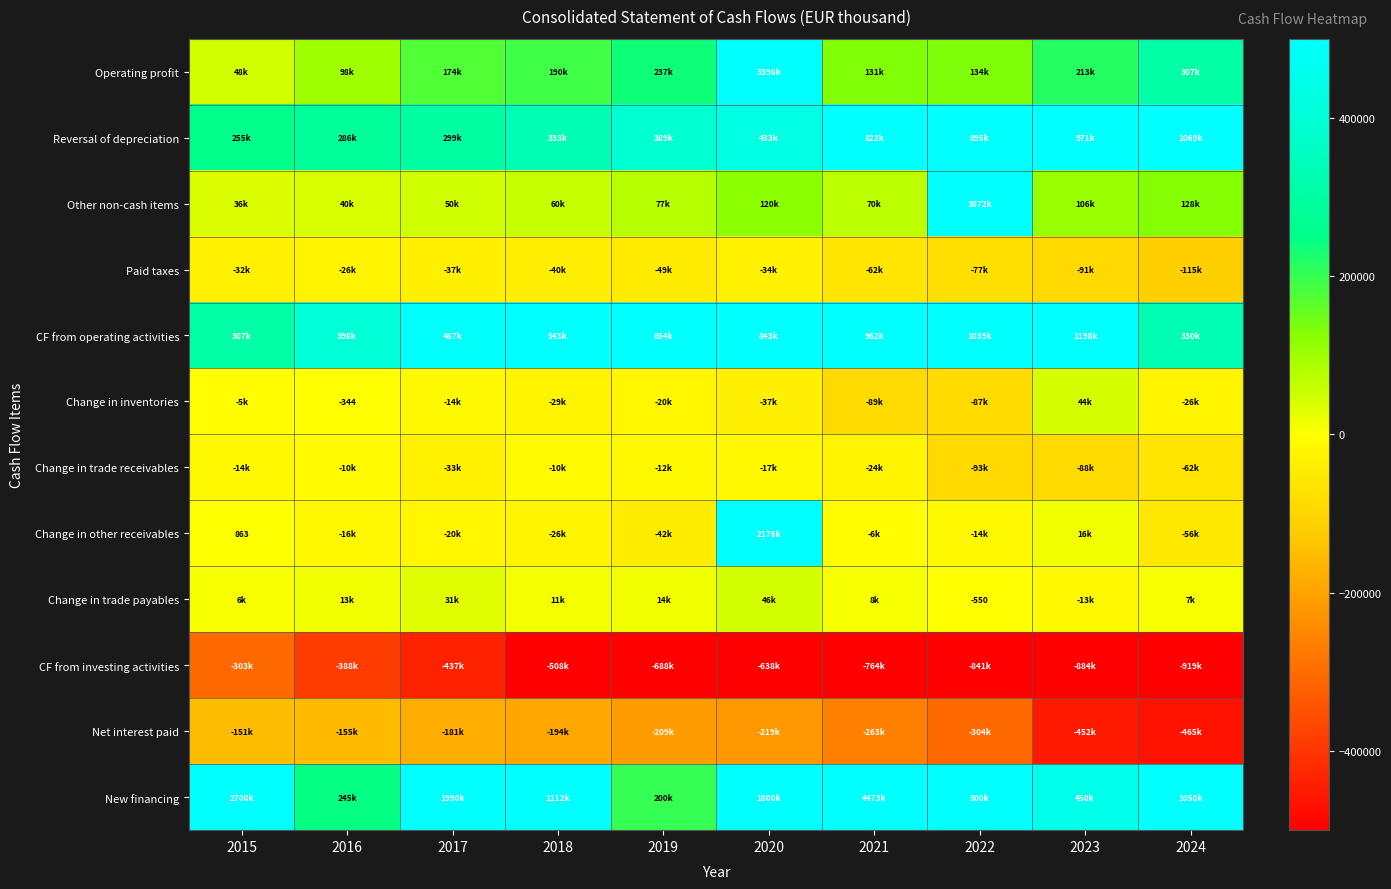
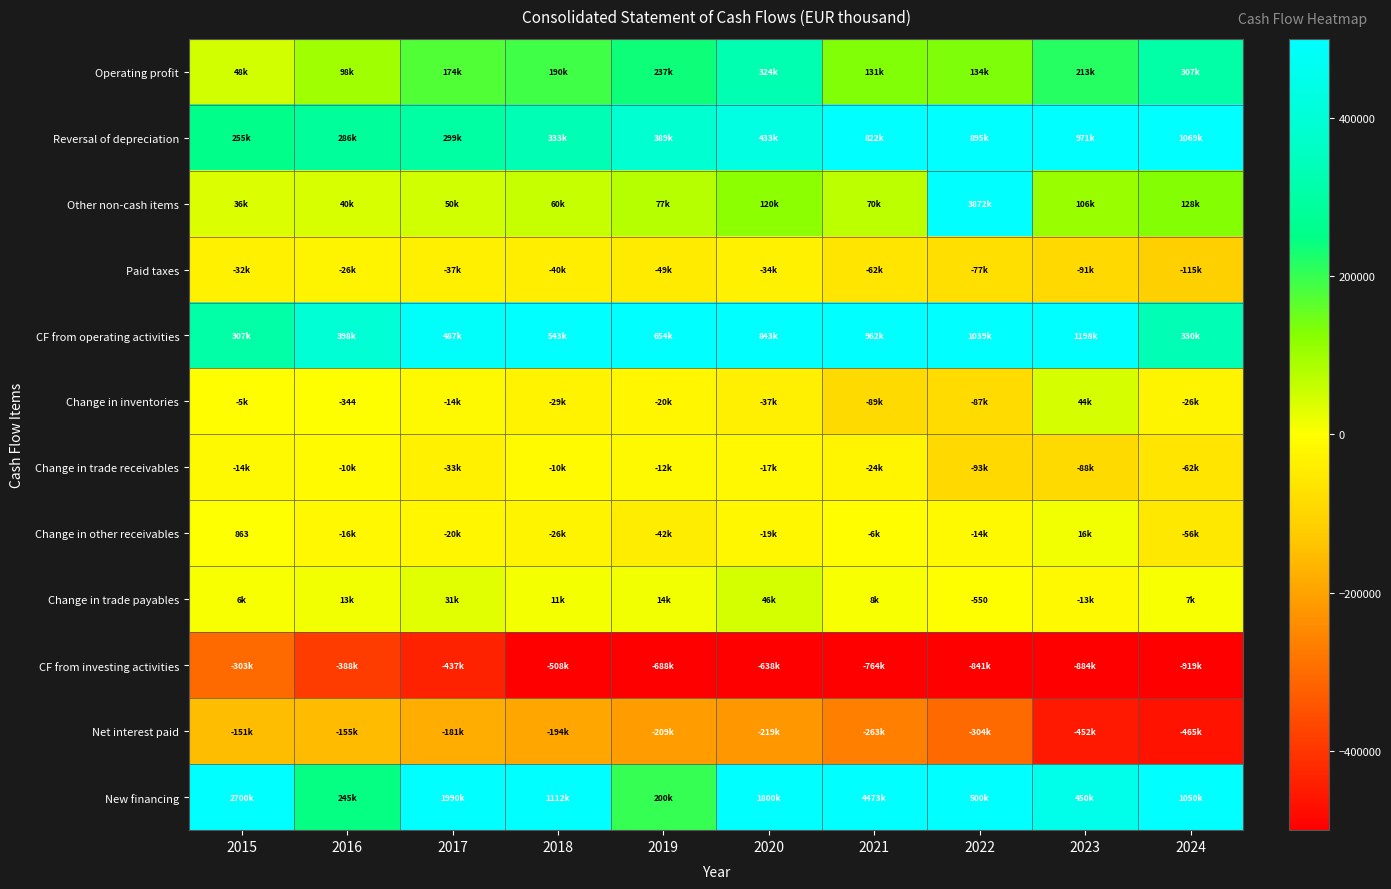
  {
    "Operating profit": {
      "2015": "48k",
      "2016": "98k",
      "2017": "174k",
      "2018": "190k",
      "2019": "237k",
-     "2020": "3398k",
+     "2020": "324k",
      "2021": "131k",
      "2022": "134k",
      "2023": "213k",
      "2024": "307k"
    },
    "Reversal of depreciation": {
      "2015": "255k",
      "2016": "286k",
      "2017": "299k",
      "2018": "333k",
      "2019": "389k",
      "2020": "433k",
      "2021": "822k",
      "2022": "895k",
      "2023": "971k",
      "2024": "1069k"
    },
    "Other non-cash items": {
      "2015": "36k",
      "2016": "40k",
      "2017": "50k",
      "2018": "60k",
      "2019": "77k",
      "2020": "120k",
      "2021": "70k",
      "2022": "3872k",
      "2023": "106k",
      "2024": "128k"
    },
    "Paid taxes": {
      "2015": "-32k",
      "2016": "-26k",
      "2017": "-37k",
      "2018": "-40k",
      "2019": "-49k",
      "2020": "-34k",
      "2021": "-62k",
      "2022": "-77k",
      "2023": "-91k",
      "2024": "-115k"
    },
    "CF from operating activities": {
      "2015": "307k",
      "2016": "398k",
      "2017": "487k",
      "2018": "543k",
      "2019": "654k",
      "2020": "843k",
      "2021": "962k",
      "2022": "1039k",
      "2023": "1198k",
      "2024": "330k"
    },
    "Change in inventories": {
      "2015": "-5k",
      "2016": "-344",
      "2017": "-14k",
      "2018": "-29k",
      "2019": "-20k",
      "2020": "-37k",
      "2021": "-89k",
      "2022": "-87k",
      "2023": "44k",
      "2024": "-26k"
    },
    "Change in trade receivables": {
      "2015": "-14k",
      "2016": "-10k",
      "2017": "-33k",
      "2018": "-10k",
      "2019": "-12k",
      "2020": "-17k",
      "2021": "-24k",
      "2022": "-93k",
      "2023": "-88k",
      "2024": "-62k"
    },
    "Change in other receivables": {
      "2015": "863",
      "2016": "-16k",
      "2017": "-20k",
      "2018": "-26k",
      "2019": "-42k",
-     "2020": "2176k",
+     "2020": "-19k",
      "2021": "-6k",
      "2022": "-14k",
      "2023": "16k",
      "2024": "-56k"
    },
    "Change in trade payables": {
      "2015": "6k",
      "2016": "13k",
      "2017": "31k",
      "2018": "11k",
      "2019": "14k",
      "2020": "46k",
      "2021": "8k",
      "2022": "-550",
      "2023": "-13k",
      "2024": "7k"
    },
    "CF from investing activities": {
      "2015": "-303k",
      "2016": "-388k",
      "2017": "-437k",
      "2018": "-508k",
      "2019": "-688k",
      "2020": "-638k",
      "2021": "-764k",
      "2022": "-841k",
      "2023": "-884k",
      "2024": "-919k"
    },
    "Net interest paid": {
      "2015": "-151k",
      "2016": "-155k",
      "2017": "-181k",
      "2018": "-194k",
      "2019": "-209k",
      "2020": "-219k",
      "2021": "-263k",
      "2022": "-304k",
      "2023": "-452k",
      "2024": "-465k"
    },
    "New financing": {
      "2015": "2700k",
      "2016": "245k",
      "2017": "1990k",
      "2018": "1112k",
      "2019": "200k",
      "2020": "1800k",
      "2021": "4473k",
      "2022": "500k",
      "2023": "450k",
      "2024": "1050k"
    }
  }
